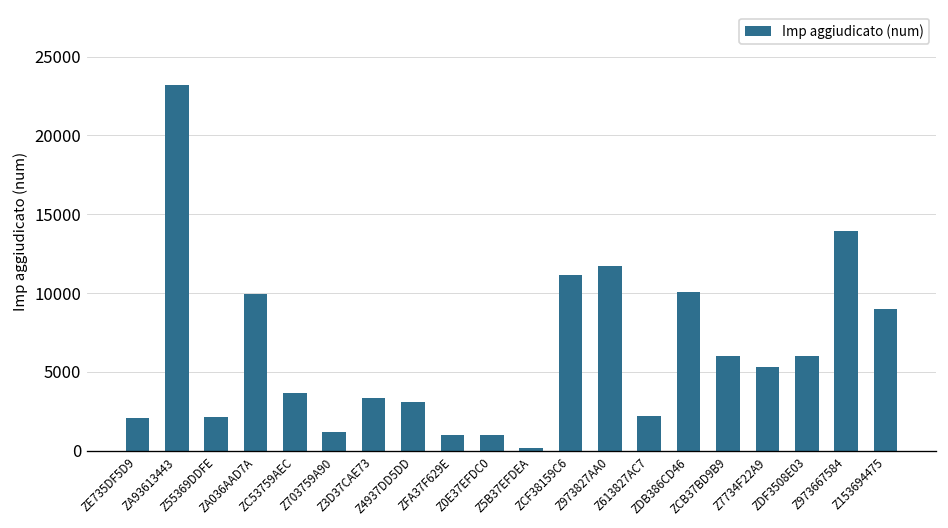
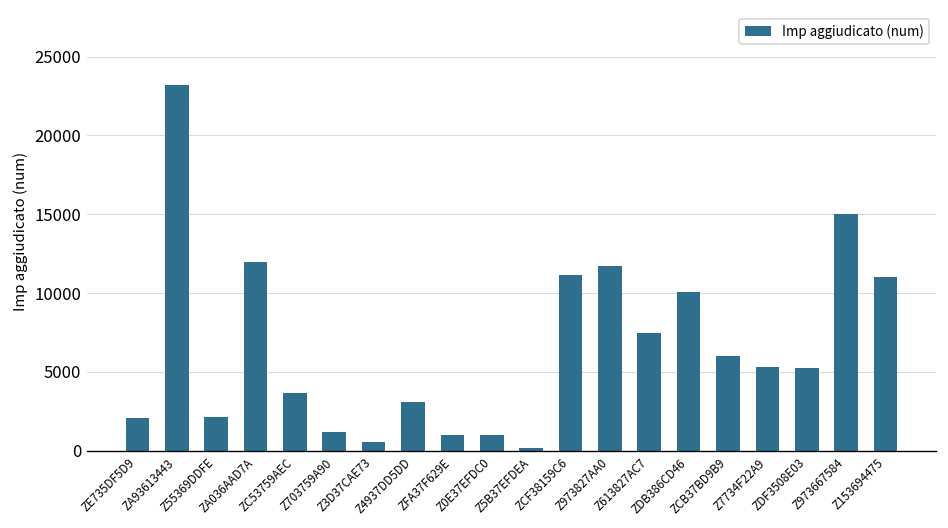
  {
    "ZE735DF5D9": 2100,
    "ZA93613443": 23200,
    "Z55369DDFE": 2100,
-   "ZA036AAD7A": 10000,
+   "ZA036AAD7A": 12000,
    "ZC53759AEC": 3700,
    "Z703759A90": 1200,
-   "Z3D37CAE73": 3400,
+   "Z3D37CAE73": 500,
    "Z4937DD5DD": 3100,
    "ZFA37F629E": 1000,
    "Z0E37EFDC0": 1000,
    "Z5B37EFDEA": 200,
    "ZCF38159C6": 11200,
    "Z973827AA0": 11700,
-   "Z613827AC7": 2200,
+   "Z613827AC7": 7500,
    "ZDB386CD46": 10100,
    "ZCB37BD9B9": 6000,
    "Z7734F22A9": 5300,
-   "ZDF3508E03": 6000,
-   "Z973667584": 13900,
-   "Z153694475": 9000
+   "ZDF3508E03": 5300,
+   "Z973667584": 15000,
+   "Z153694475": 11000
  }
